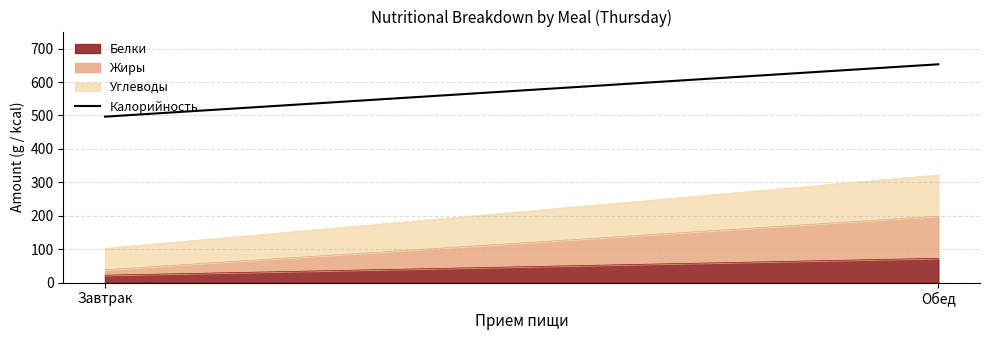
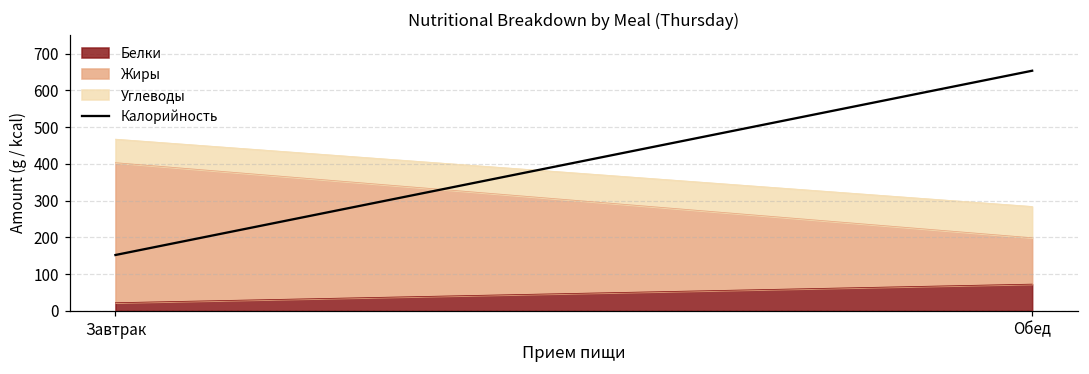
  {
    "Белки": {
      "Завтрак": 20,
      "Обед": 70
    },
    "Жиры": {
-     "Завтрак": 20
+     "Завтрак": 380
    },
    "Углеводы": {
      "Завтрак": 60,
-     "Обед": 120
+     "Обед": 90
    },
    "Калорийность": {
-     "Завтрак": 500,
+     "Завтрак": 150,
      "Обед": 650
    }
  }
